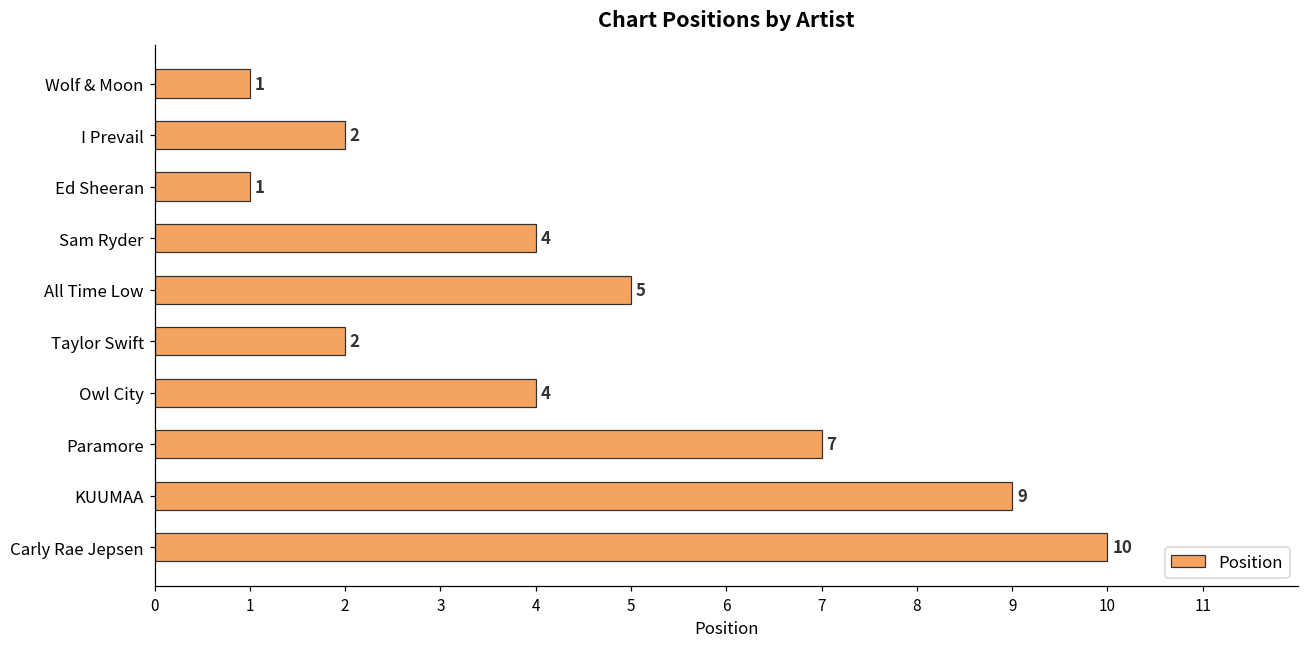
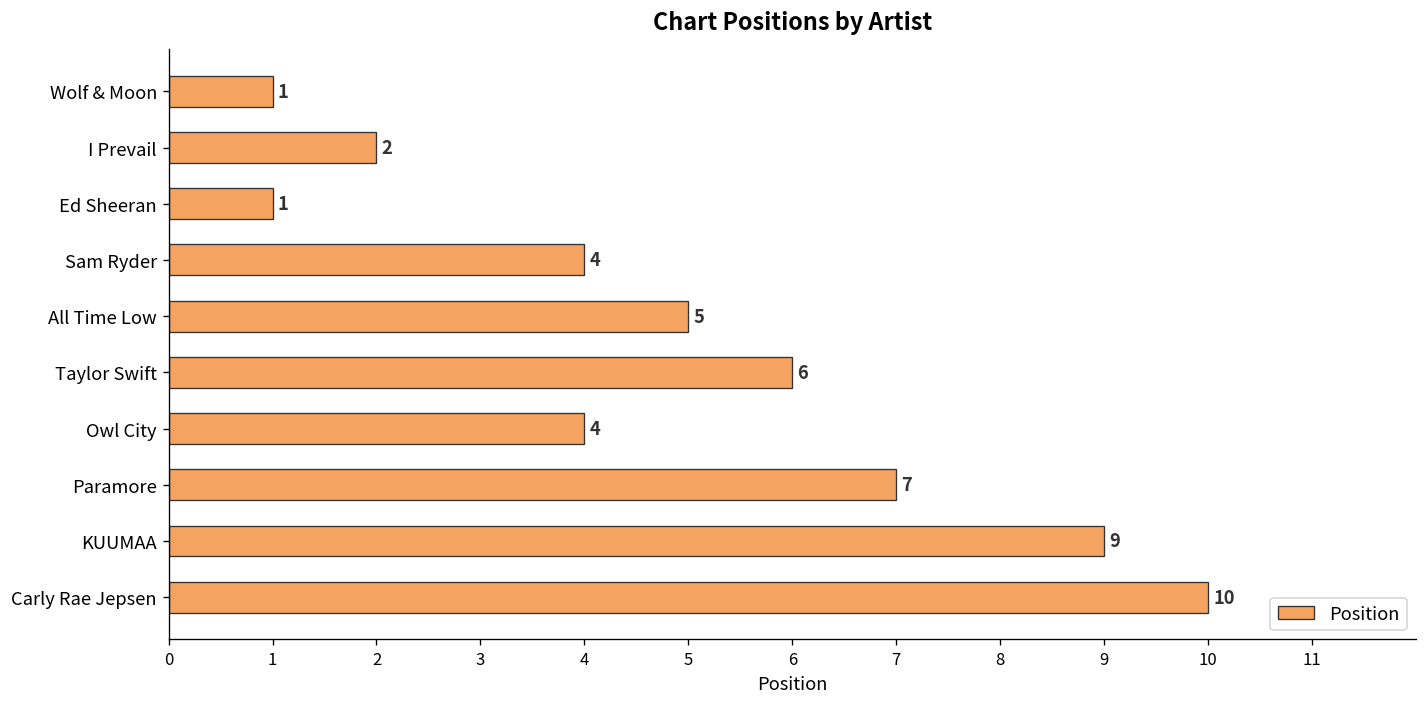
  {
    "Wolf & Moon": 1,
    "I Prevail": 2,
    "Ed Sheeran": 1,
    "Sam Ryder": 4,
    "All Time Low": 5,
-   "Taylor Swift": 2,
+   "Taylor Swift": 6,
    "Owl City": 4,
    "Paramore": 7,
    "KUUMAA": 9,
    "Carly Rae Jepsen": 10
  }
